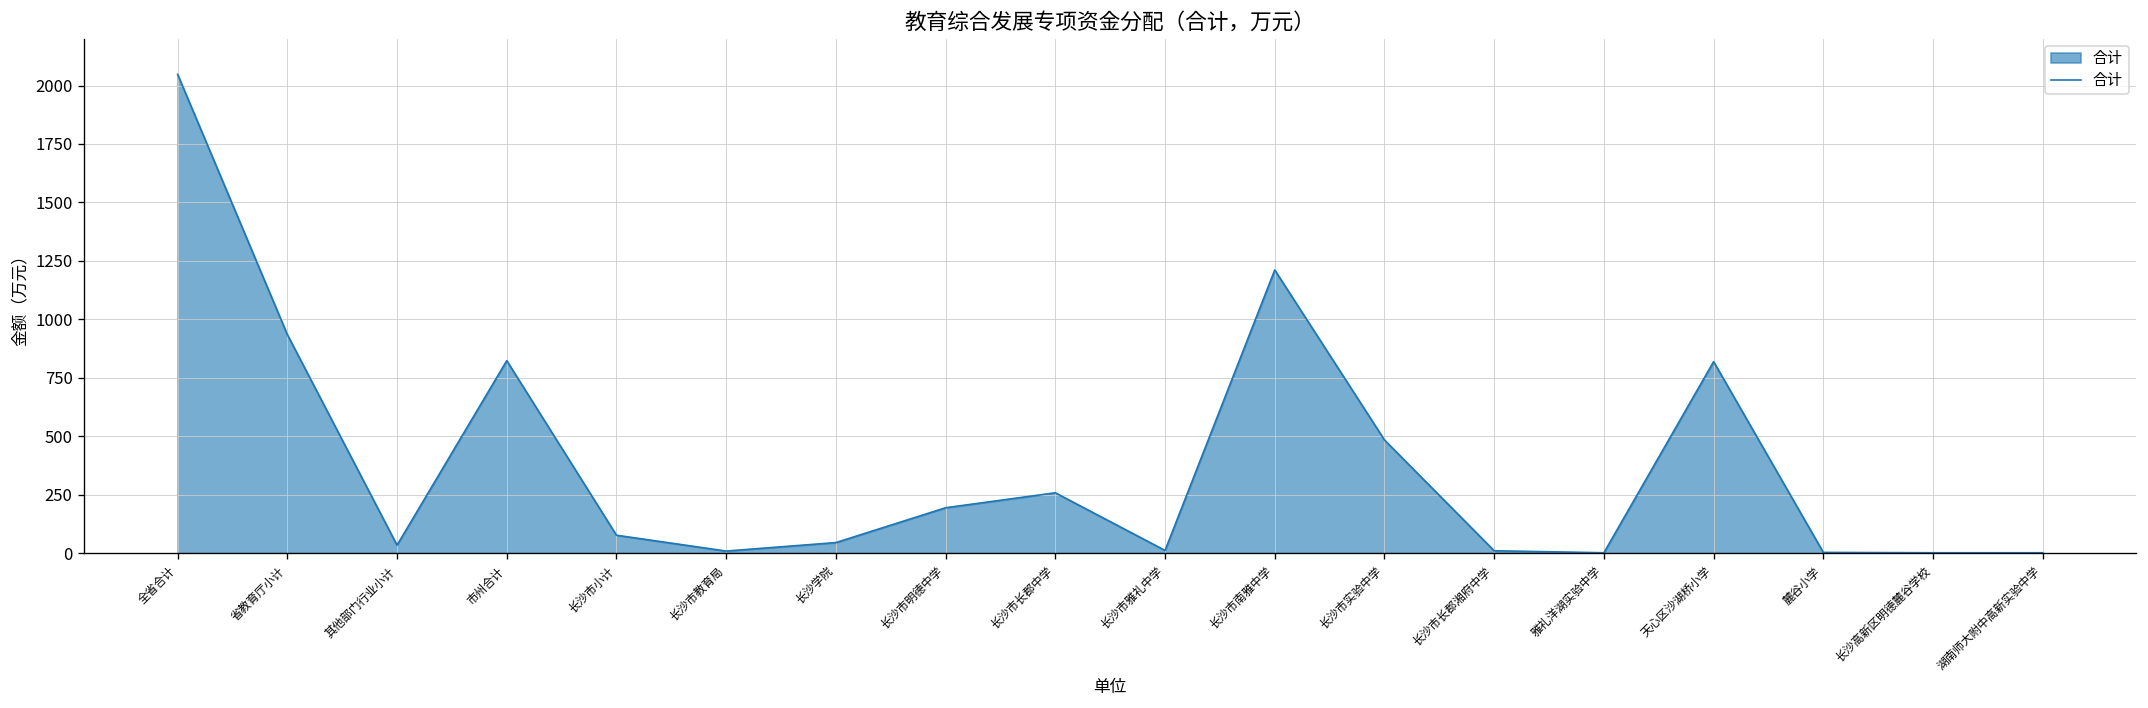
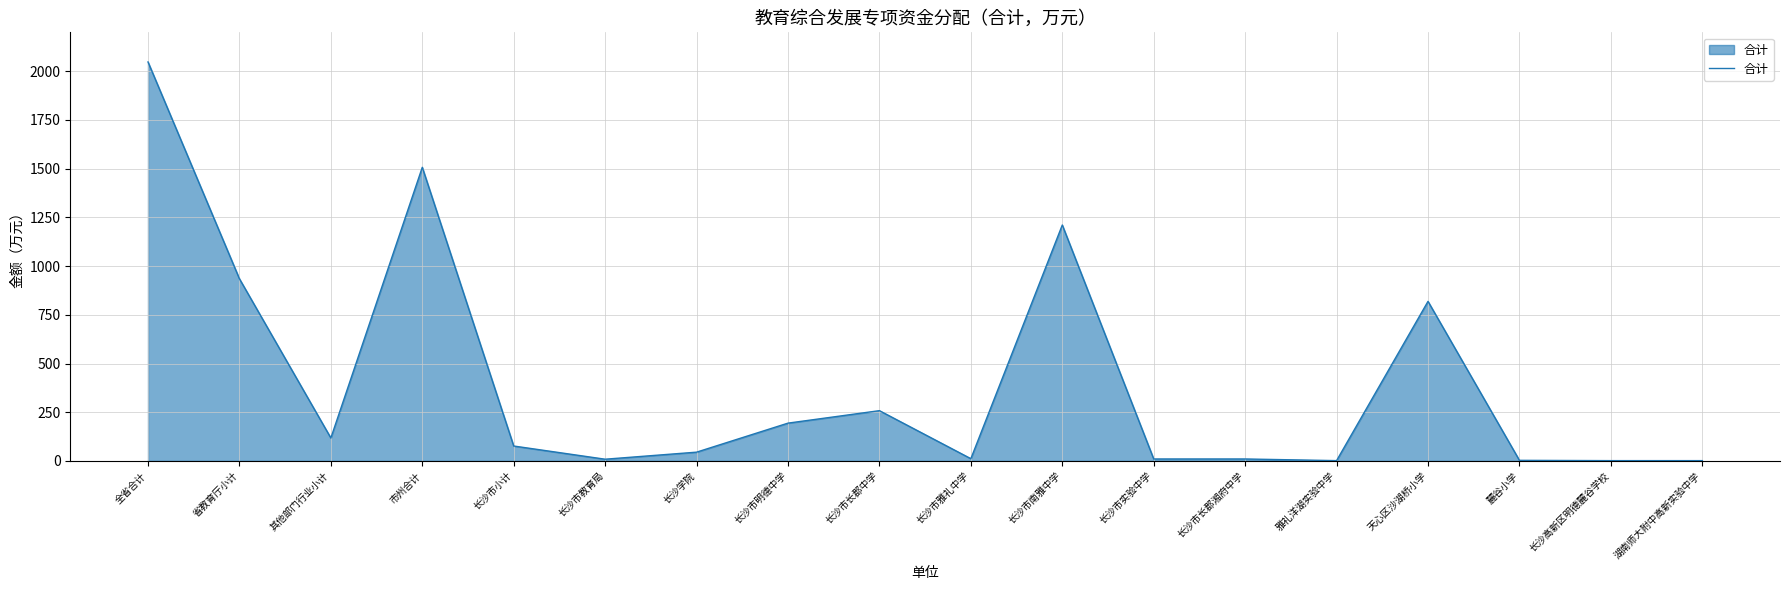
  {
    "全省合计": 2050,
    "省教育厅小计": 940,
-   "其他部门行业小计": 30,
-   "市州合计": 820,
+   "其他部门行业小计": 120,
+   "市州合计": 1510,
    "长沙市小计": 80,
    "长沙市教育局": 10,
    "长沙学院": 50,
    "长沙市明德中学": 190,
    "长沙市长郡中学": 260,
    "长沙市雅礼中学": 10,
    "长沙市南雅中学": 1210,
-   "长沙市实验中学": 480,
+   "长沙市实验中学": 10,
    "长沙市长郡湘府中学": 10,
    "雅礼洋湖实验中学": 0,
    "天心区沙湖桥小学": 820,
    "麓谷小学": 0,
    "长沙高新区明德麓谷学校": 0,
    "湖南师大附中高新实验中学": 0
  }
